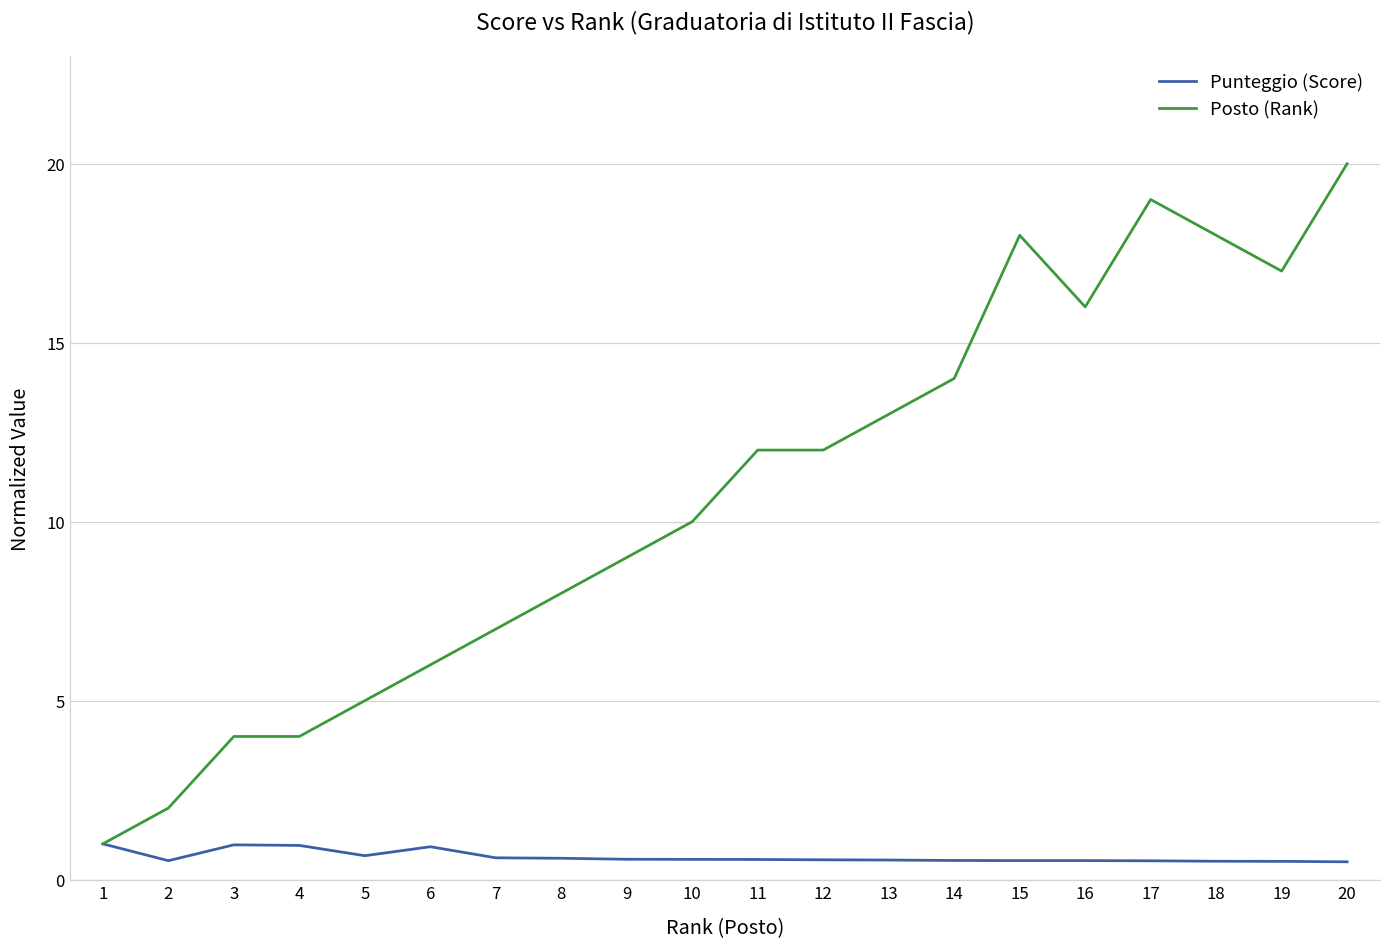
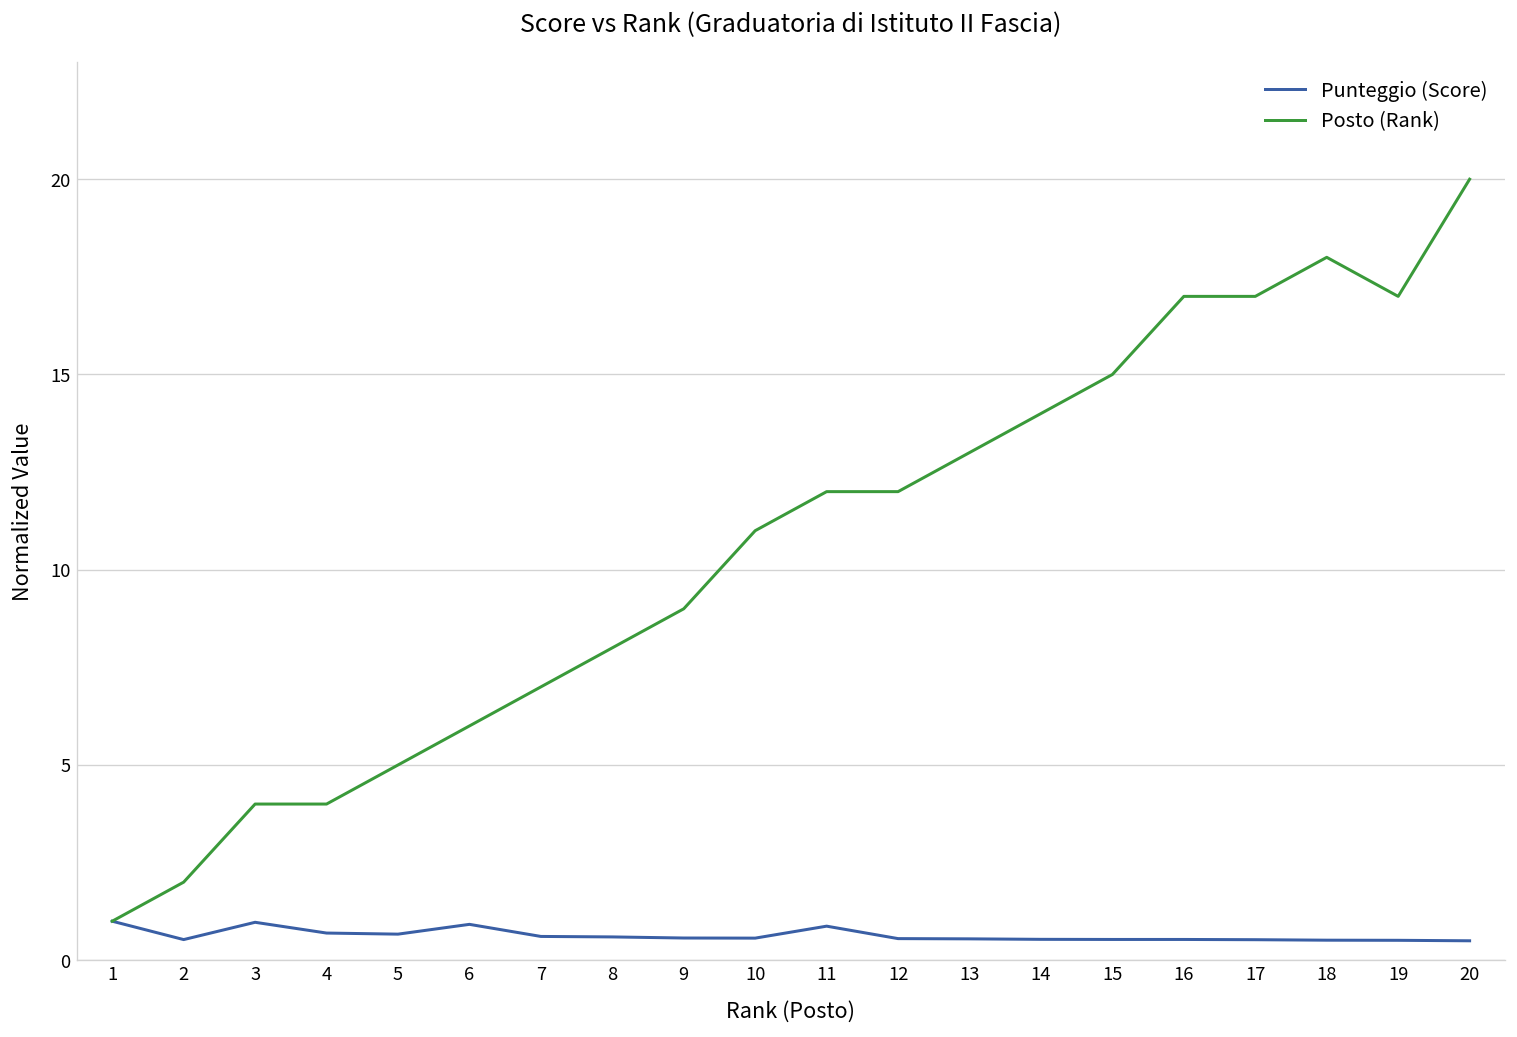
  {
    "Punteggio (Score)": {
      "2": 0.5,
      "3": 1.0,
-     "4": 1.0,
+     "4": 0.7,
      "5": 0.7,
      "6": 0.9,
      "7": 0.6,
      "8": 0.6,
      "9": 0.6,
      "10": 0.6,
-     "11": 0.6,
+     "11": 0.9,
      "12": 0.6,
      "13": 0.5,
      "14": 0.5,
      "15": 0.5,
      "16": 0.5,
      "17": 0.5,
      "18": 0.5,
      "19": 0.5,
      "20": 0.5
    },
    "Posto (Rank)": {
      "2": 2,
      "3": 4,
      "4": 4,
      "5": 5,
      "6": 6,
      "7": 7,
      "8": 8,
      "9": 9,
-     "10": 10,
+     "10": 11,
      "11": 12,
      "12": 12,
      "13": 13,
      "14": 14,
-     "15": 18,
-     "16": 16,
-     "17": 19,
+     "15": 15,
+     "16": 17,
+     "17": 17,
      "18": 18,
      "19": 17,
      "20": 20
    }
  }
